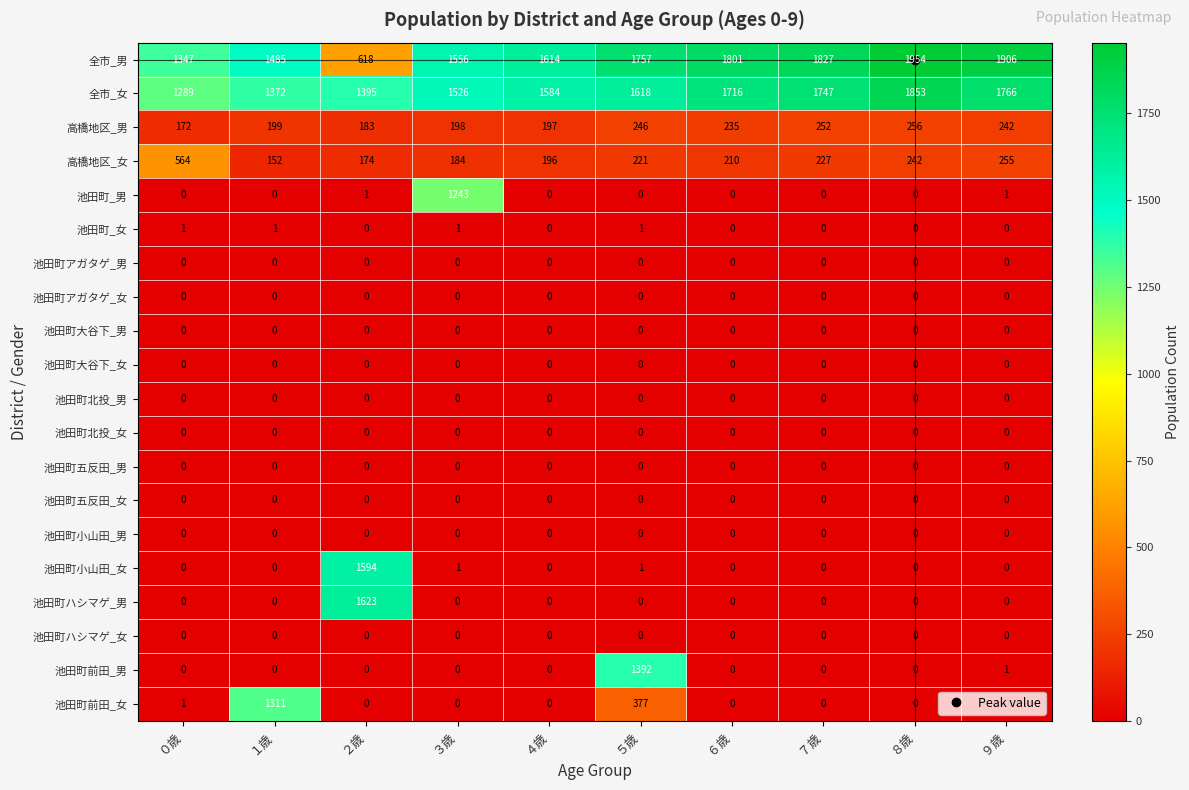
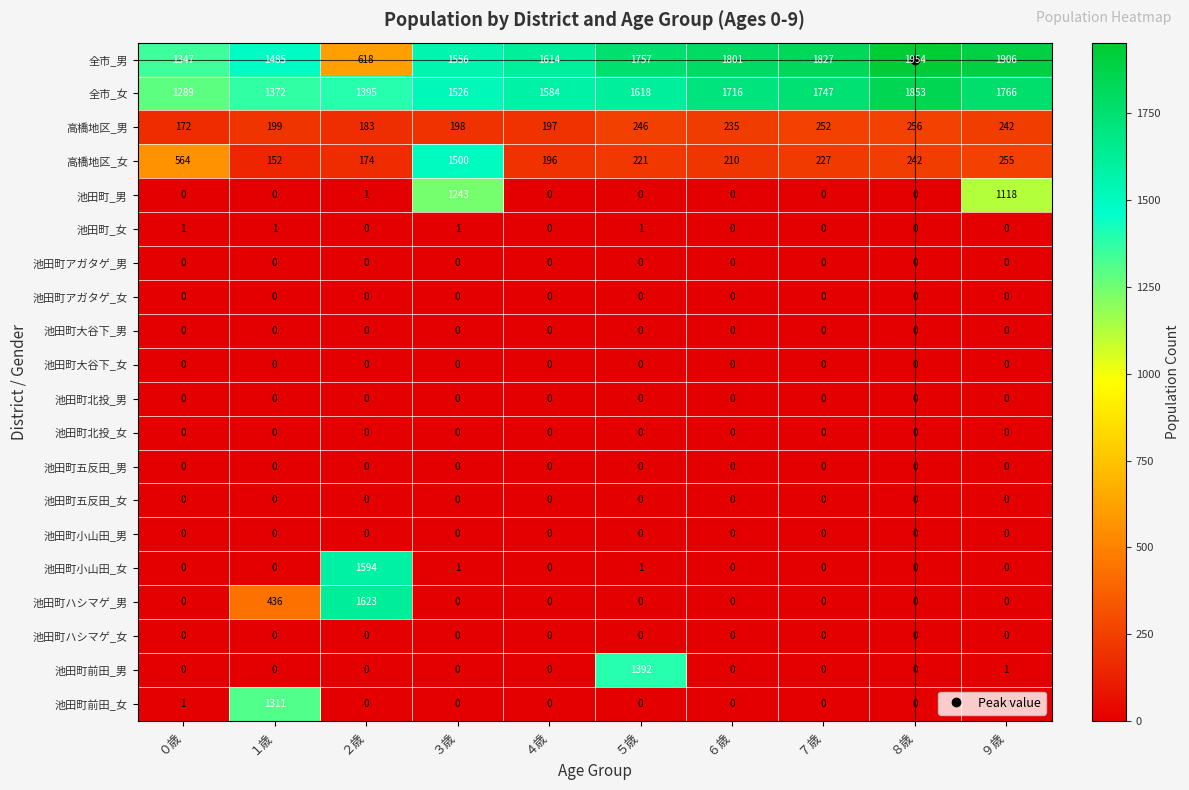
  {
    "全市_男": {
      "０歳": 1347,
      "１歳": 1485,
      "２歳": 618,
      "３歳": 1556,
      "４歳": 1614,
      "５歳": 1757,
      "６歳": 1801,
      "７歳": 1827,
      "９歳": 1906
    },
    "全市_女": {
      "０歳": 1289,
      "１歳": 1372,
      "２歳": 1395,
      "３歳": 1526,
      "４歳": 1584,
      "５歳": 1618,
      "６歳": 1716,
      "７歳": 1747,
      "８歳": 1853,
      "９歳": 1766
    },
    "高橋地区_男": {
      "０歳": 172,
      "１歳": 199,
      "２歳": 183,
      "３歳": 198,
      "４歳": 197,
      "５歳": 246,
      "６歳": 235,
      "７歳": 252,
      "８歳": 256,
      "９歳": 242
    },
    "高橋地区_女": {
      "０歳": 564,
      "１歳": 152,
      "２歳": 174,
-     "３歳": 184,
+     "３歳": 1500,
      "４歳": 196,
      "５歳": 221,
      "６歳": 210,
      "７歳": 227,
      "８歳": 242,
      "９歳": 255
    },
    "池田町_男": {
      "０歳": 0,
      "１歳": 0,
      "２歳": 1,
      "３歳": 1243,
      "４歳": 0,
      "５歳": 0,
      "６歳": 0,
      "７歳": 0,
      "８歳": 0,
-     "９歳": 1
+     "９歳": 1118
    },
    "池田町_女": {
      "０歳": 1,
      "１歳": 1,
      "２歳": 0,
      "３歳": 1,
      "４歳": 0,
      "５歳": 1,
      "６歳": 0,
      "７歳": 0,
      "８歳": 0,
      "９歳": 0
    },
    "池田町アガタゲ_男": {
      "０歳": 0,
      "１歳": 0,
      "２歳": 0,
      "３歳": 0,
      "４歳": 0,
      "５歳": 0,
      "６歳": 0,
      "７歳": 0,
      "８歳": 0,
      "９歳": 0
    },
    "池田町アガタゲ_女": {
      "０歳": 0,
      "１歳": 0,
      "２歳": 0,
      "３歳": 0,
      "４歳": 0,
      "５歳": 0,
      "６歳": 0,
      "７歳": 0,
      "８歳": 0,
      "９歳": 0
    },
    "池田町大谷下_男": {
      "０歳": 0,
      "１歳": 0,
      "２歳": 0,
      "３歳": 0,
      "４歳": 0,
      "５歳": 0,
      "６歳": 0,
      "７歳": 0,
      "８歳": 0,
      "９歳": 0
    },
    "池田町大谷下_女": {
      "０歳": 0,
      "１歳": 0,
      "２歳": 0,
      "３歳": 0,
      "４歳": 0,
      "５歳": 0,
      "６歳": 0,
      "７歳": 0,
      "８歳": 0,
      "９歳": 0
    },
    "池田町北投_男": {
      "０歳": 0,
      "１歳": 0,
      "２歳": 0,
      "３歳": 0,
      "４歳": 0,
      "５歳": 0,
      "６歳": 0,
      "７歳": 0,
      "８歳": 0,
      "９歳": 0
    },
    "池田町北投_女": {
      "０歳": 0,
      "１歳": 0,
      "２歳": 0,
      "３歳": 0,
      "４歳": 0,
      "５歳": 0,
      "６歳": 0,
      "７歳": 0,
      "８歳": 0,
      "９歳": 0
    },
    "池田町五反田_男": {
      "０歳": 0,
      "１歳": 0,
      "２歳": 0,
      "３歳": 0,
      "４歳": 0,
      "５歳": 0,
      "６歳": 0,
      "７歳": 0,
      "８歳": 0,
      "９歳": 0
    },
    "池田町五反田_女": {
      "０歳": 0,
      "１歳": 0,
      "２歳": 0,
      "３歳": 0,
      "４歳": 0,
      "５歳": 0,
      "６歳": 0,
      "７歳": 0,
      "８歳": 0,
      "９歳": 0
    },
    "池田町小山田_男": {
      "０歳": 0,
      "１歳": 0,
      "２歳": 0,
      "３歳": 0,
      "４歳": 0,
      "５歳": 0,
      "６歳": 0,
      "７歳": 0,
      "８歳": 0,
      "９歳": 0
    },
    "池田町小山田_女": {
      "０歳": 0,
      "１歳": 0,
      "２歳": 1594,
      "３歳": 1,
      "４歳": 0,
      "５歳": 1,
      "６歳": 0,
      "７歳": 0,
      "８歳": 0,
      "９歳": 0
    },
    "池田町ハシマゲ_男": {
      "０歳": 0,
-     "１歳": 0,
+     "１歳": 436,
      "２歳": 1623,
      "３歳": 0,
      "４歳": 0,
      "５歳": 0,
      "６歳": 0,
      "７歳": 0,
      "８歳": 0,
      "９歳": 0
    },
    "池田町ハシマゲ_女": {
      "０歳": 0,
      "１歳": 0,
      "２歳": 0,
      "３歳": 0,
      "４歳": 0,
      "５歳": 0,
      "６歳": 0,
      "７歳": 0,
      "８歳": 0,
      "９歳": 0
    },
    "池田町前田_男": {
      "０歳": 0,
      "１歳": 0,
      "２歳": 0,
      "３歳": 0,
      "４歳": 0,
      "５歳": 1392,
      "６歳": 0,
      "７歳": 0,
      "８歳": 0,
      "９歳": 1
    },
    "池田町前田_女": {
      "０歳": 1,
      "１歳": 1311,
      "２歳": 0,
      "３歳": 0,
      "４歳": 0,
-     "５歳": 377,
+     "５歳": 0,
      "６歳": 0,
      "７歳": 0,
      "８歳": 0
    }
  }
